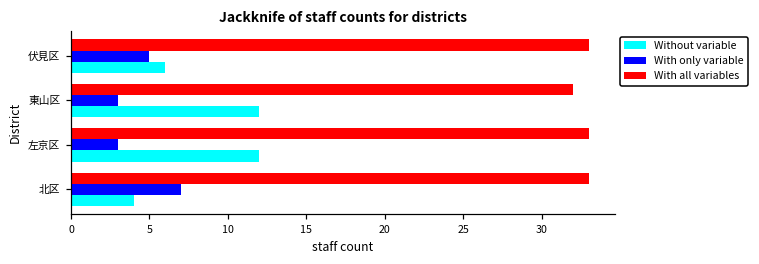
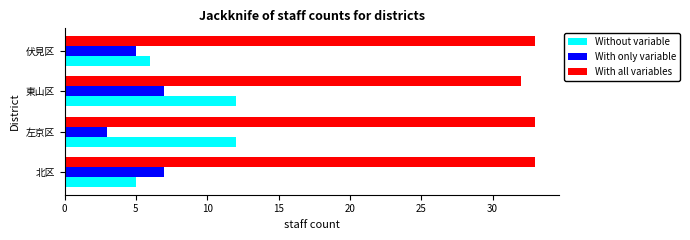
  {
    "Without variable": {
      "伏見区": 6,
      "東山区": 12,
      "左京区": 12,
-     "北区": 4
+     "北区": 5
    },
    "With only variable": {
      "伏見区": 5,
-     "東山区": 3,
+     "東山区": 7,
      "左京区": 3,
      "北区": 7
    },
    "With all variables": {
      "伏見区": 33,
      "東山区": 32,
      "左京区": 33,
      "北区": 33
    }
  }
